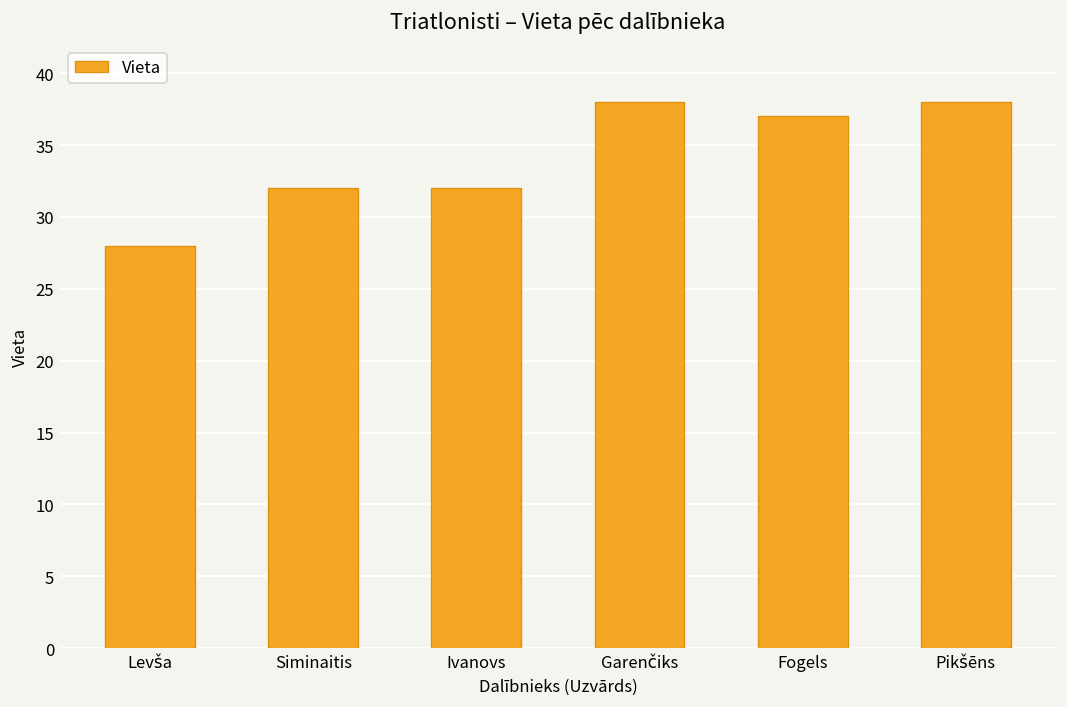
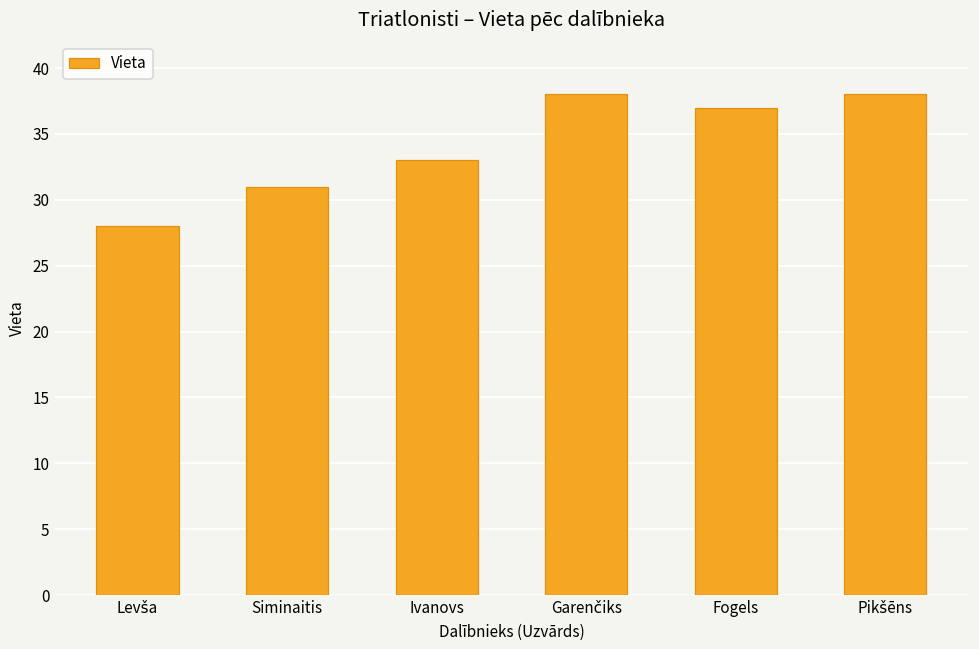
  {
    "Levša": 28,
-   "Siminaitis": 32,
-   "Ivanovs": 32,
+   "Siminaitis": 31,
+   "Ivanovs": 33,
    "Garenčiks": 38,
    "Fogels": 37,
    "Pikšēns": 38
  }
